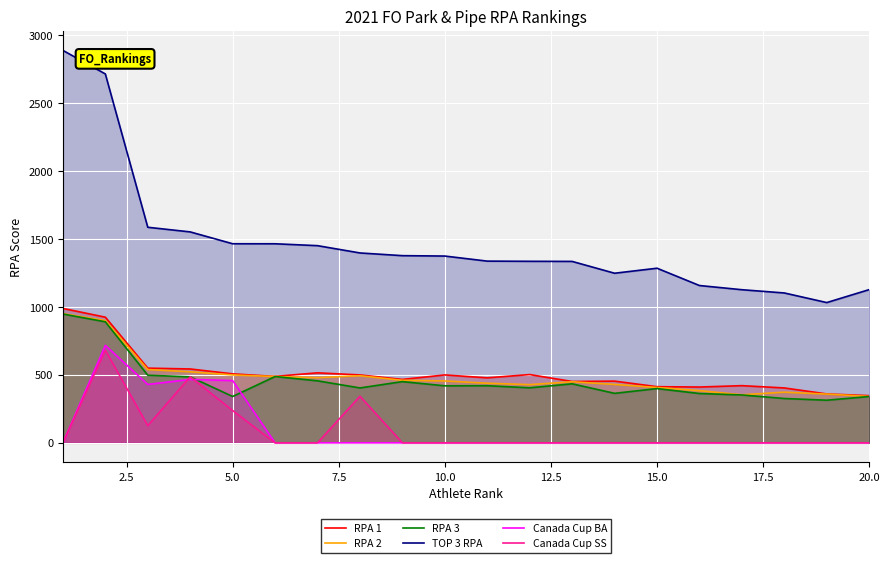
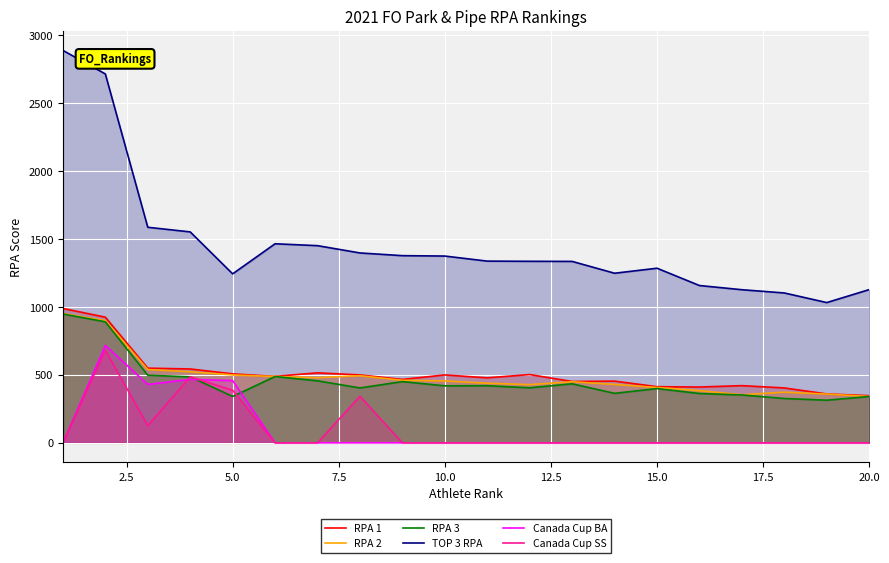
  {
    "RPA 1": {
      "10.0": 500
    },
    "RPA 2": {
      "10.0": 460
    },
    "RPA 3": {
      "5.0": 340,
      "10.0": 420
    },
    "TOP 3 RPA": {
-     "5.0": 1470,
+     "5.0": 1240,
      "10.0": 1380,
      "15.0": 1290,
      "20.0": 1130
    },
    "Canada Cup BA": {
      "5.0": 460
    },
    "Canada Cup SS": {
-     "5.0": 240
+     "5.0": 390
    }
  }
